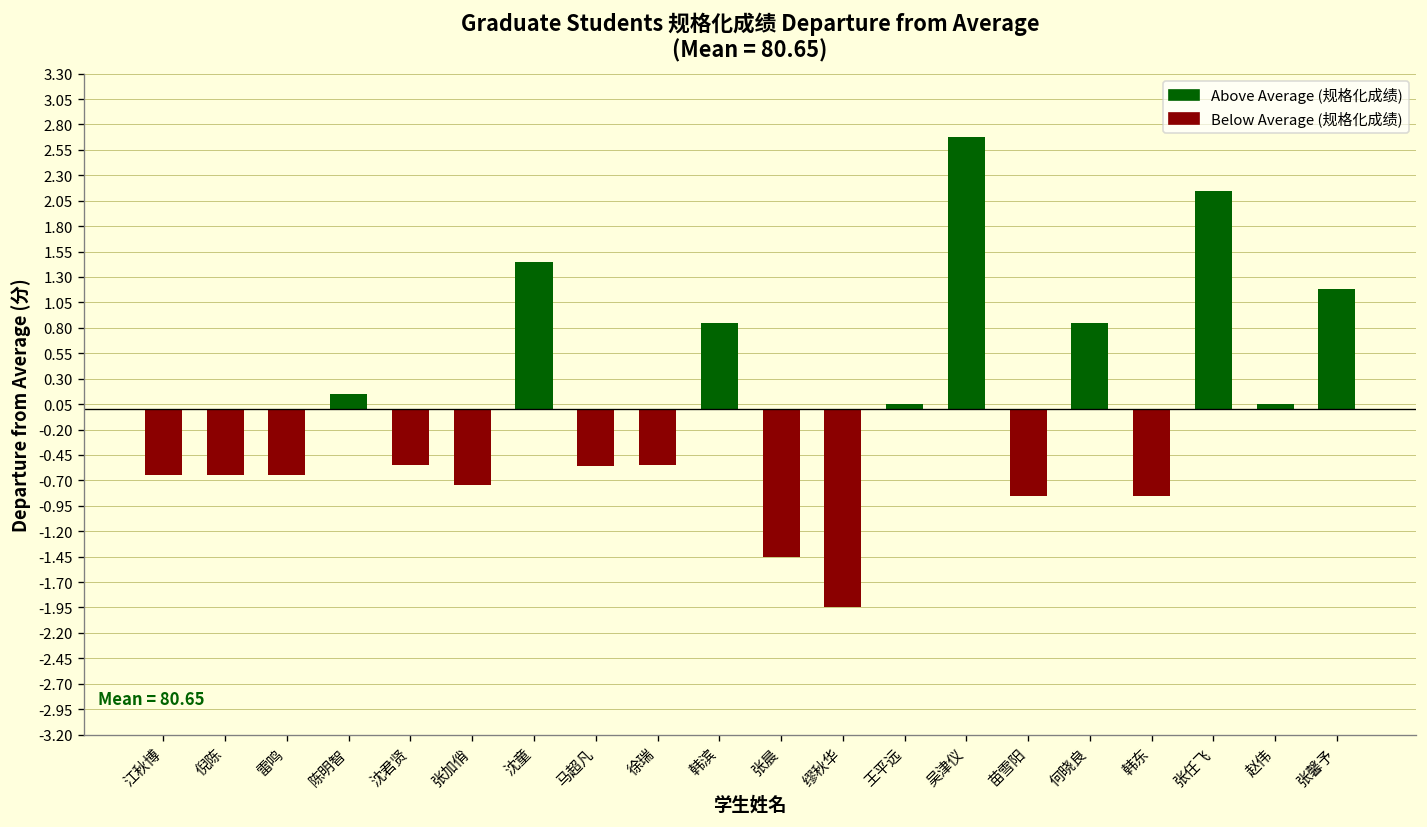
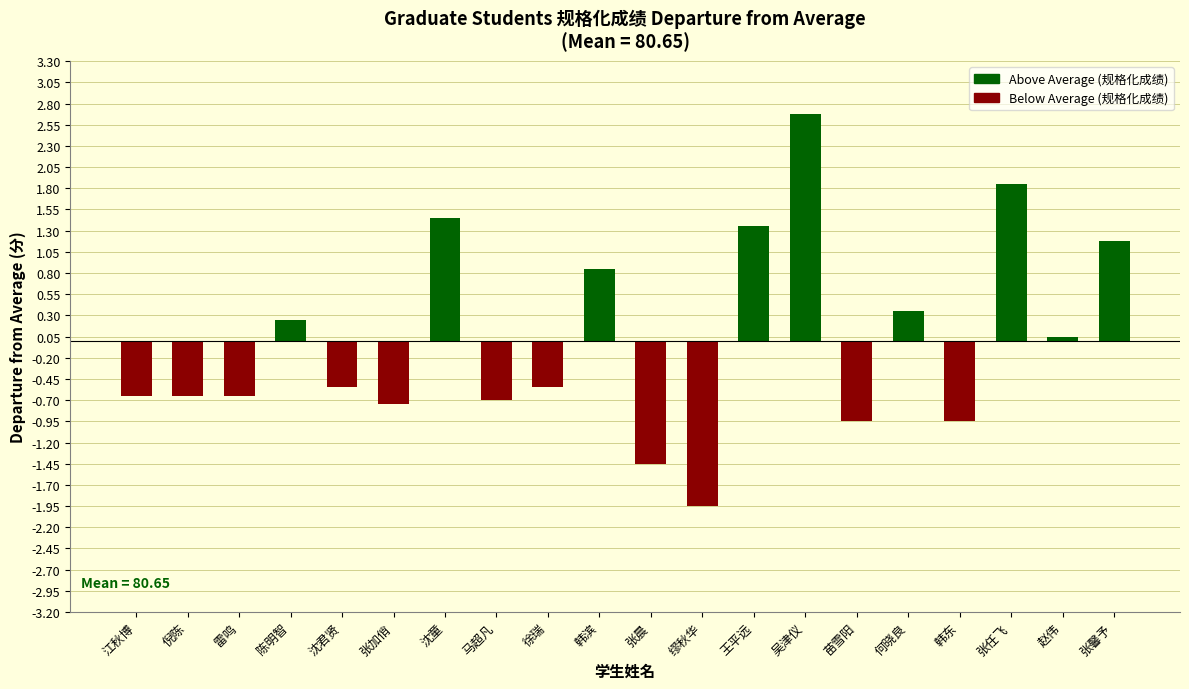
  {
    "江秋博": -0.7,
    "倪陈": -0.7,
    "雷鸣": -0.7,
-   "陈明智": 0.1,
+   "陈明智": 0.3,
    "沈君贤": -0.6,
    "张加俏": -0.8,
    "沈童": 1.4,
-   "马超凡": -0.6,
+   "马超凡": -0.7,
    "徐瑞": -0.6,
    "韩滨": 0.8,
    "张晨": -1.5,
    "缪秋华": -2.0,
-   "王平远": 0.0,
+   "王平远": 1.3,
    "吴津仪": 2.7,
-   "苗雪阳": -0.9,
-   "何晓良": 0.8,
-   "韩东": -0.9,
-   "张任飞": 2.1,
+   "苗雪阳": -1.0,
+   "何晓良": 0.3,
+   "韩东": -1.0,
+   "张任飞": 1.8,
    "赵伟": 0.0,
    "张馨予": 1.2
  }
